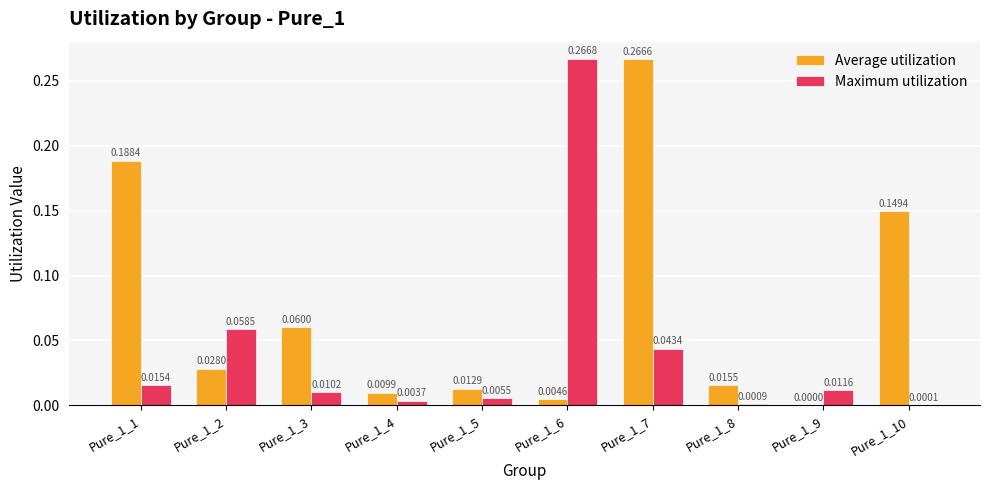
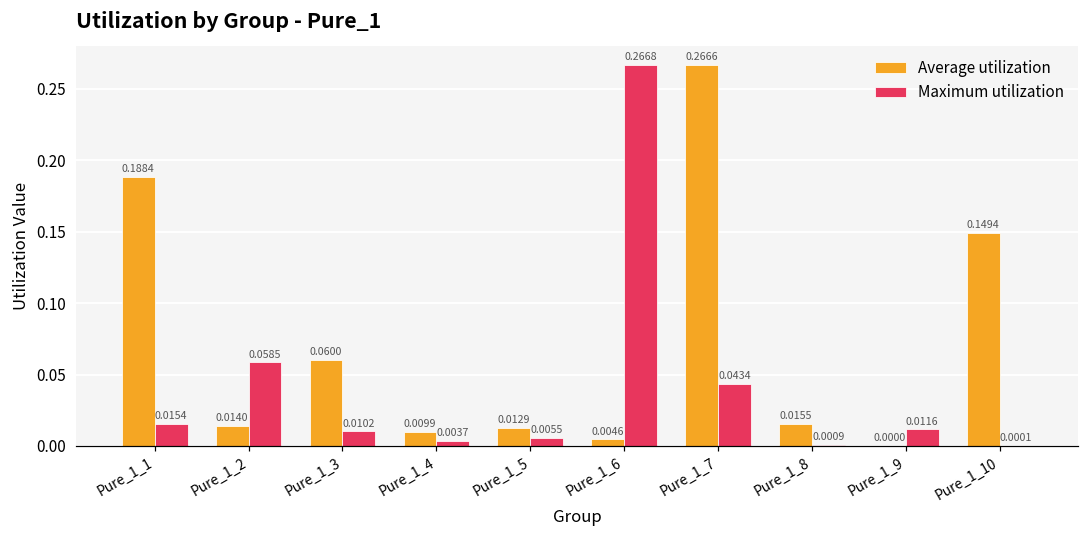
  {
    "Average utilization": {
      "Pure_1_1": 0.1884,
-     "Pure_1_2": 0.0280,
+     "Pure_1_2": 0.0140,
      "Pure_1_3": 0.0600,
      "Pure_1_4": 0.0099,
      "Pure_1_5": 0.0129,
      "Pure_1_6": 0.0046,
      "Pure_1_7": 0.2666,
      "Pure_1_8": 0.0155,
      "Pure_1_9": 0.0000,
      "Pure_1_10": 0.1494
    },
    "Maximum utilization": {
      "Pure_1_1": 0.0154,
      "Pure_1_2": 0.0585,
      "Pure_1_3": 0.0102,
      "Pure_1_4": 0.0037,
      "Pure_1_5": 0.0055,
      "Pure_1_6": 0.2668,
      "Pure_1_7": 0.0434,
      "Pure_1_8": 0.0009,
      "Pure_1_9": 0.0116,
      "Pure_1_10": 0.0001
    }
  }
